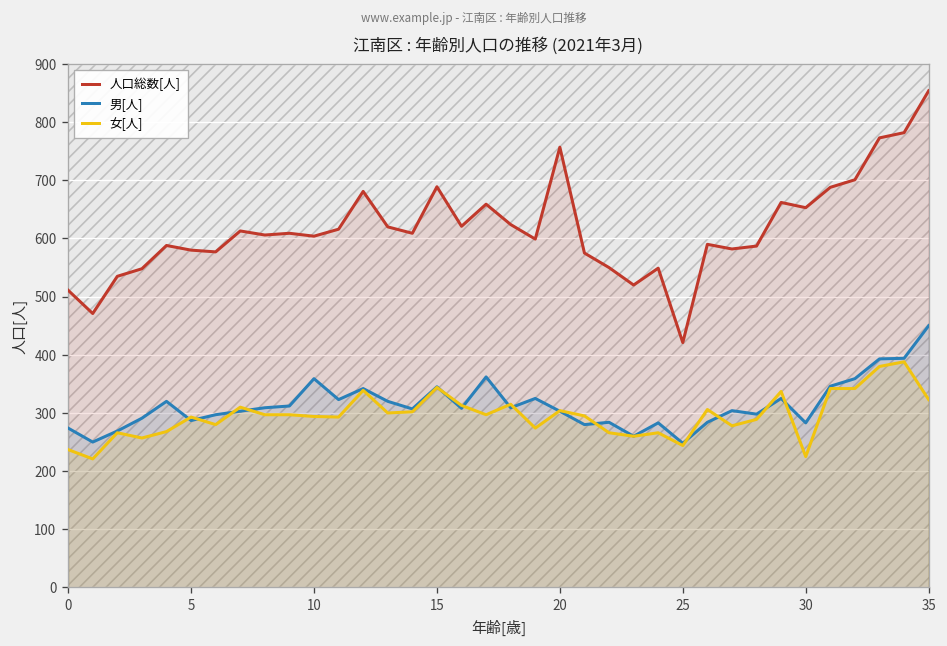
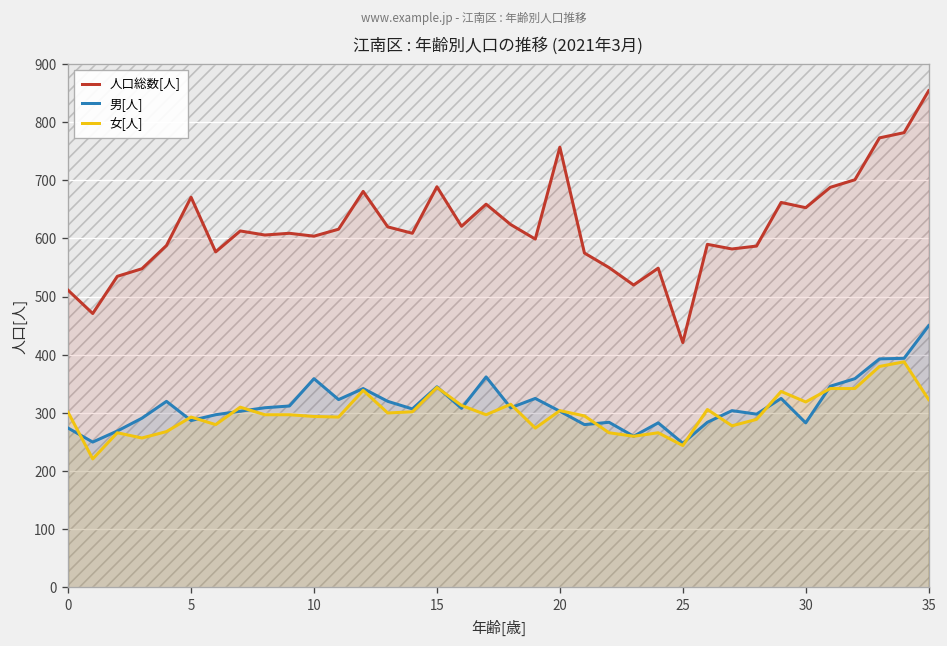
  {
    "人口総数[人]": {
      "0": 510,
-     "5": 580,
+     "5": 670,
      "10": 600,
      "15": 690,
      "20": 760,
      "25": 420,
      "30": 650,
      "35": 850
    },
    "男[人]": {
      "0": 270,
      "5": 290,
      "10": 360,
      "30": 280,
      "35": 450
    },
    "女[人]": {
-     "0": 240,
+     "0": 300,
      "5": 290,
      "10": 290,
-     "30": 230,
+     "30": 320,
      "35": 320
    }
  }
